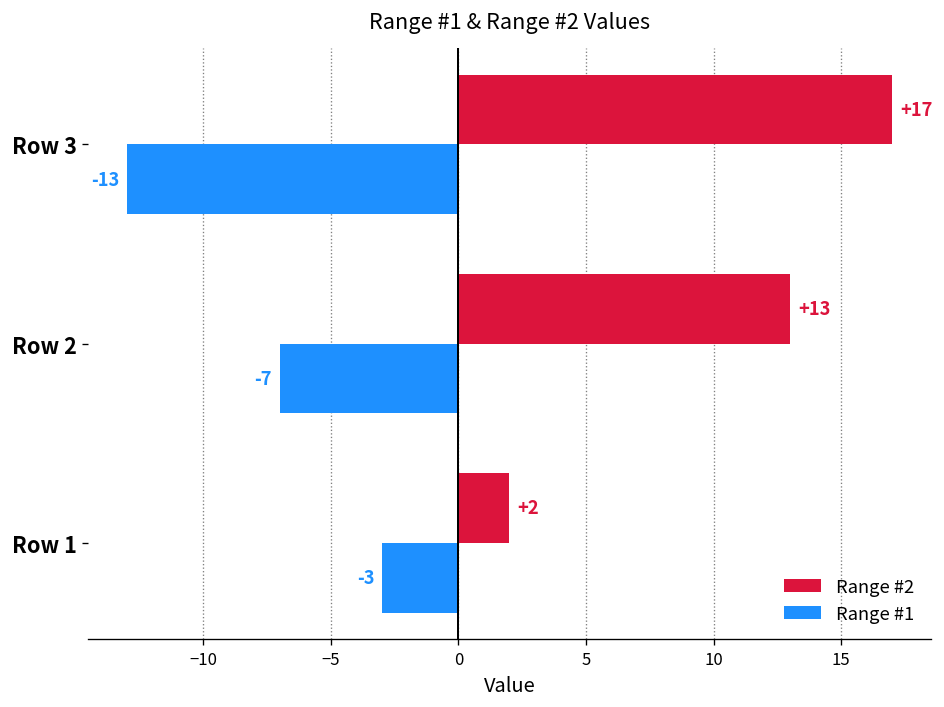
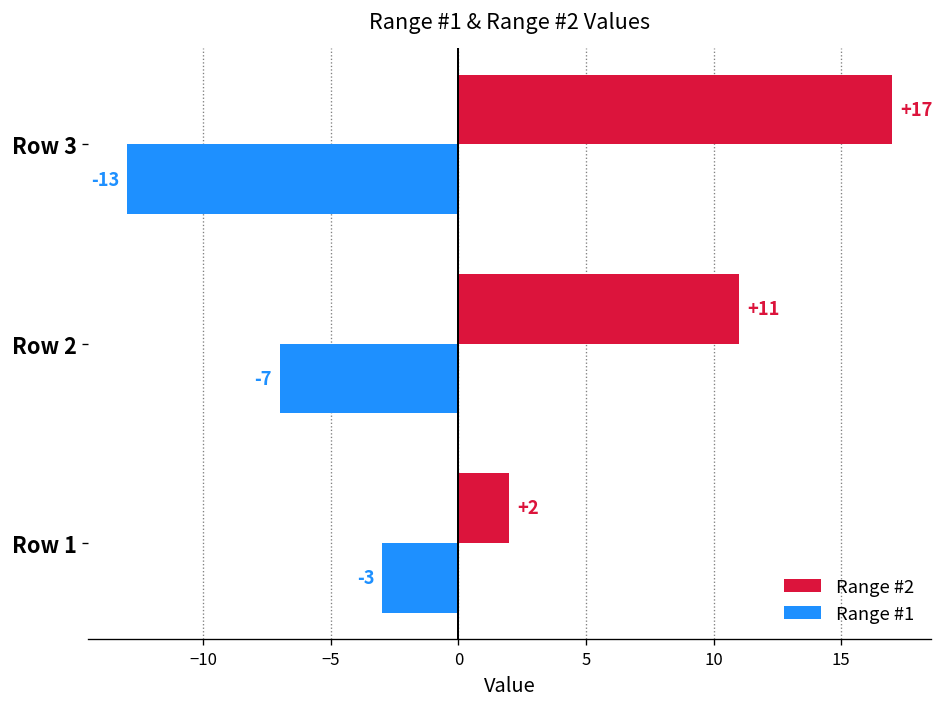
  {
    "Range #2": {
      "Row 3": "+17",
-     "Row 2": "+13",
+     "Row 2": "+11",
      "Row 1": "+2"
    },
    "Range #1": {
      "Row 3": "-13",
      "Row 2": "-7",
      "Row 1": "-3"
    }
  }
